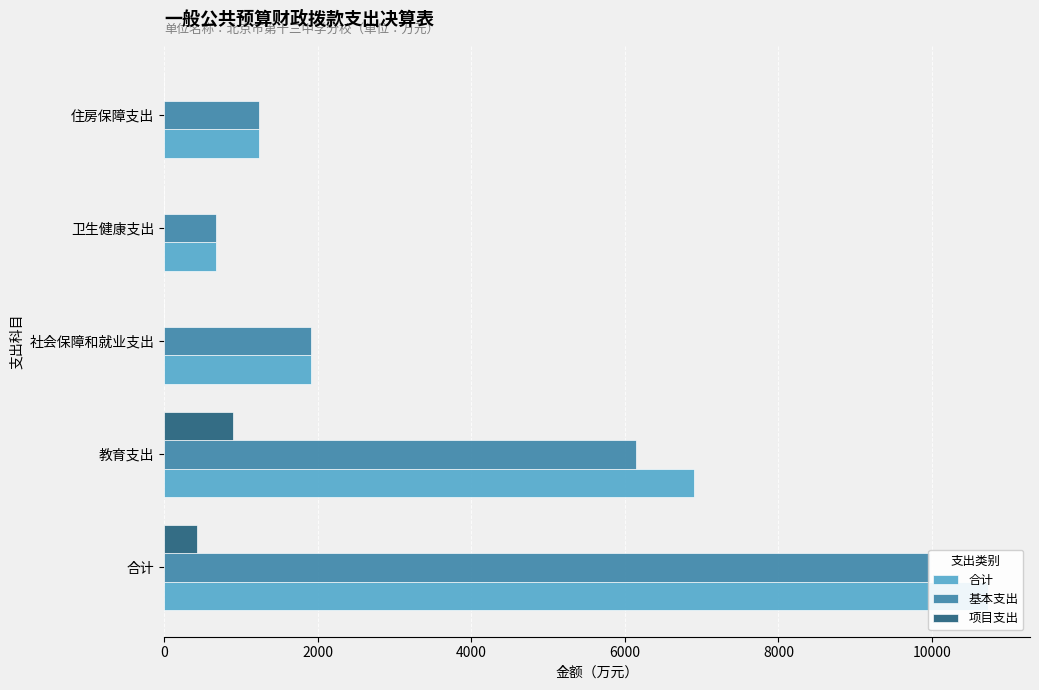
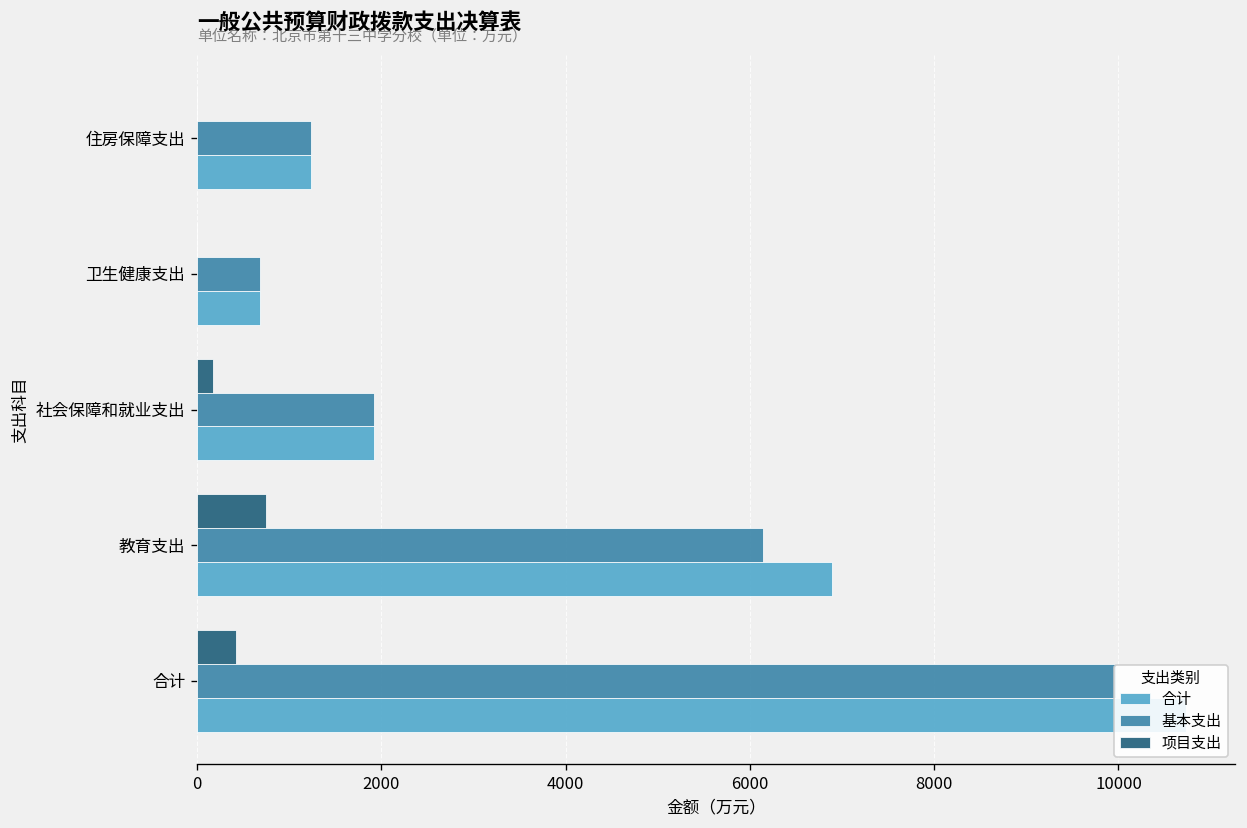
  {
    "项目支出": {
      "住房保障支出": 0,
      "卫生健康支出": 0,
-     "社会保障和就业支出": 0,
-     "教育支出": 900,
+     "社会保障和就业支出": 200,
+     "教育支出": 800,
      "合计": 400
    }
  }
